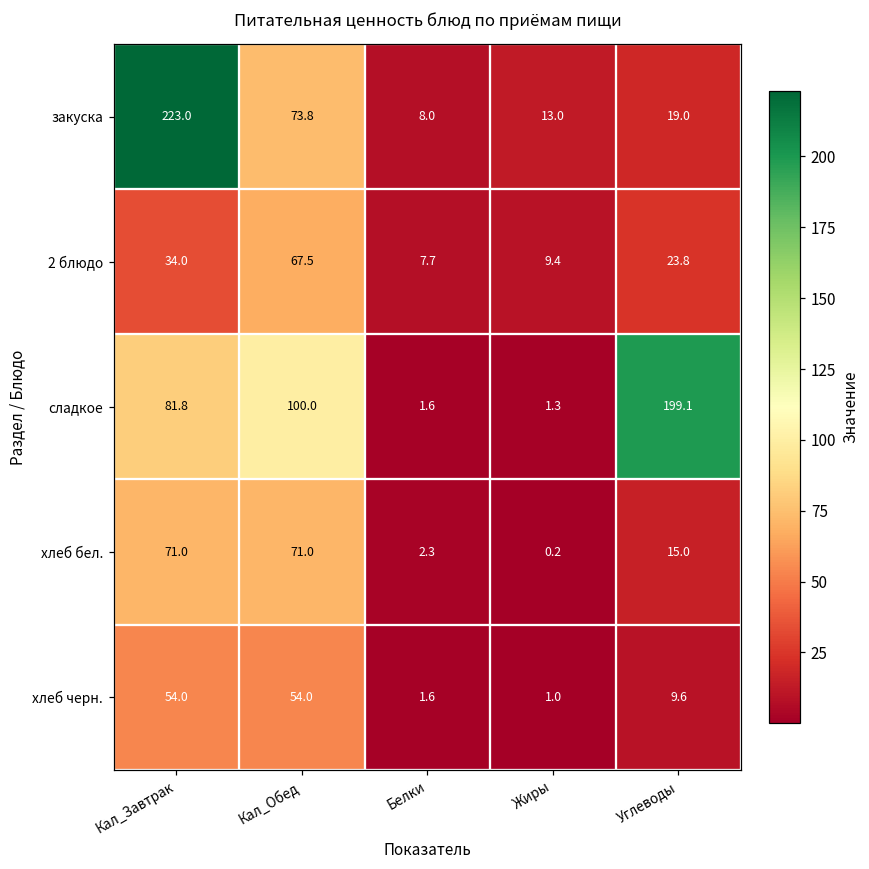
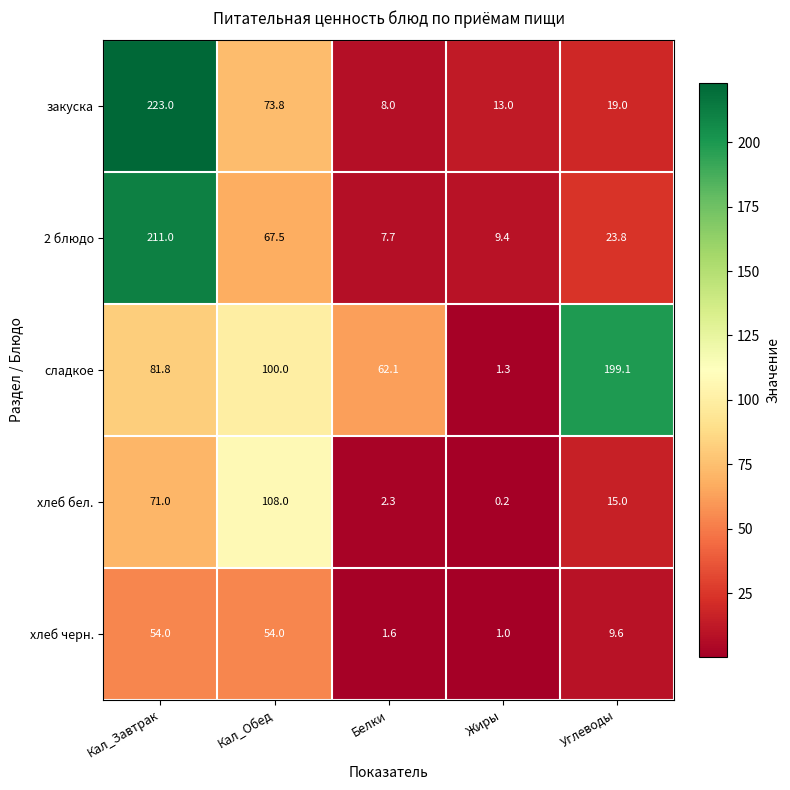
  {
    "закуска": {
      "Кал_Завтрак": 223.0,
      "Кал_Обед": 73.8,
      "Белки": 8.0,
      "Жиры": 13.0,
      "Углеводы": 19.0
    },
    "2 блюдо": {
-     "Кал_Завтрак": 34.0,
+     "Кал_Завтрак": 211.0,
      "Кал_Обед": 67.5,
      "Белки": 7.7,
      "Жиры": 9.4,
      "Углеводы": 23.8
    },
    "сладкое": {
      "Кал_Завтрак": 81.8,
      "Кал_Обед": 100.0,
-     "Белки": 1.6,
+     "Белки": 62.1,
      "Жиры": 1.3,
      "Углеводы": 199.1
    },
    "хлеб бел.": {
      "Кал_Завтрак": 71.0,
-     "Кал_Обед": 71.0,
+     "Кал_Обед": 108.0,
      "Белки": 2.3,
      "Жиры": 0.2,
      "Углеводы": 15.0
    },
    "хлеб черн.": {
      "Кал_Завтрак": 54.0,
      "Кал_Обед": 54.0,
      "Белки": 1.6,
      "Жиры": 1.0,
      "Углеводы": 9.6
    }
  }
